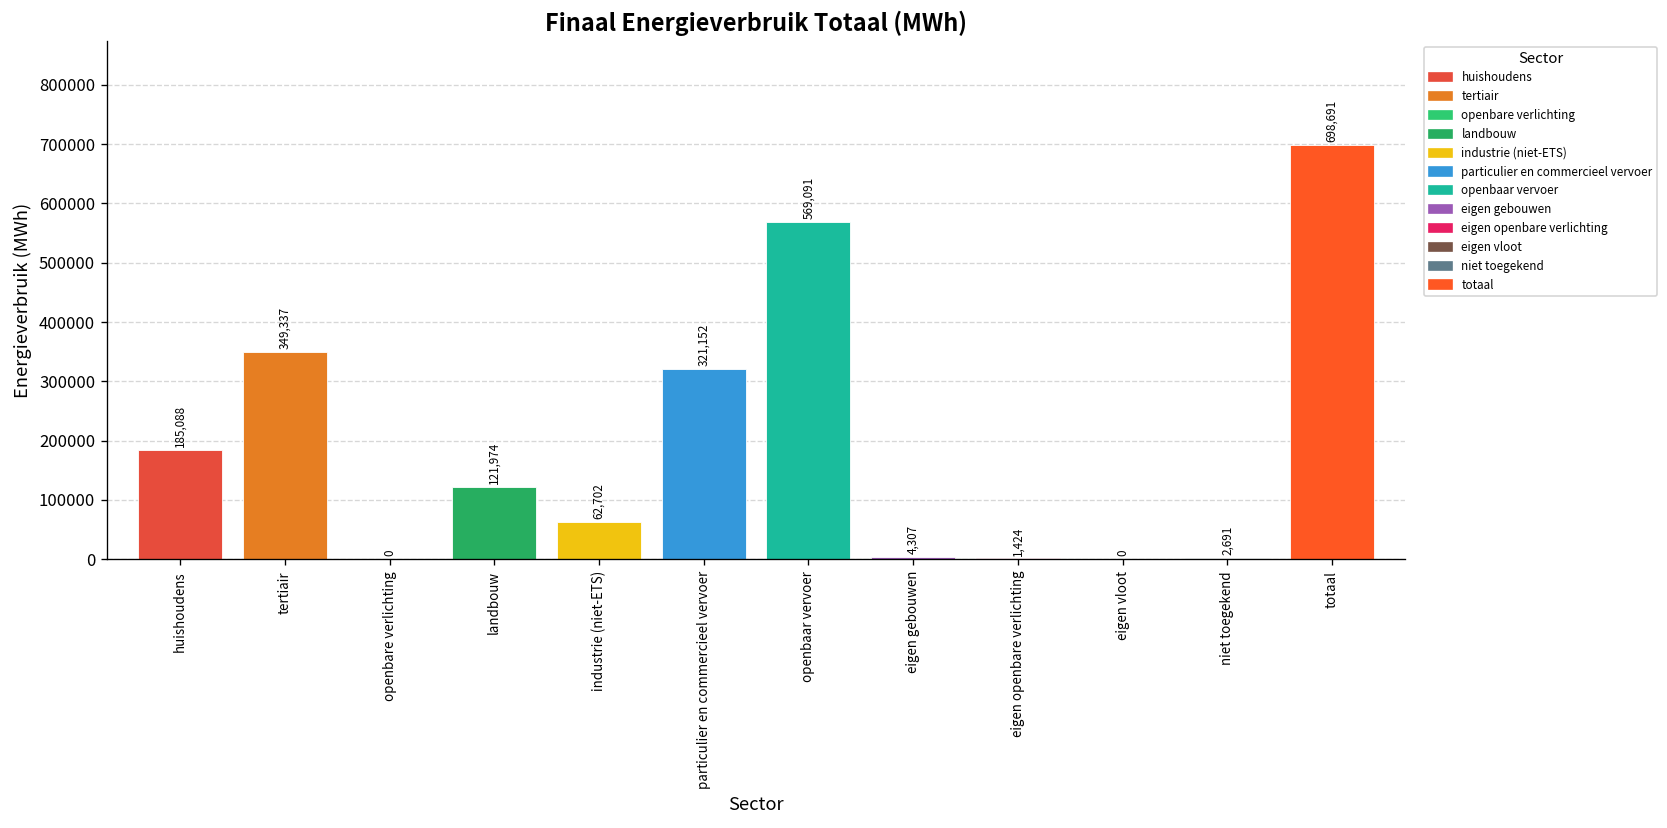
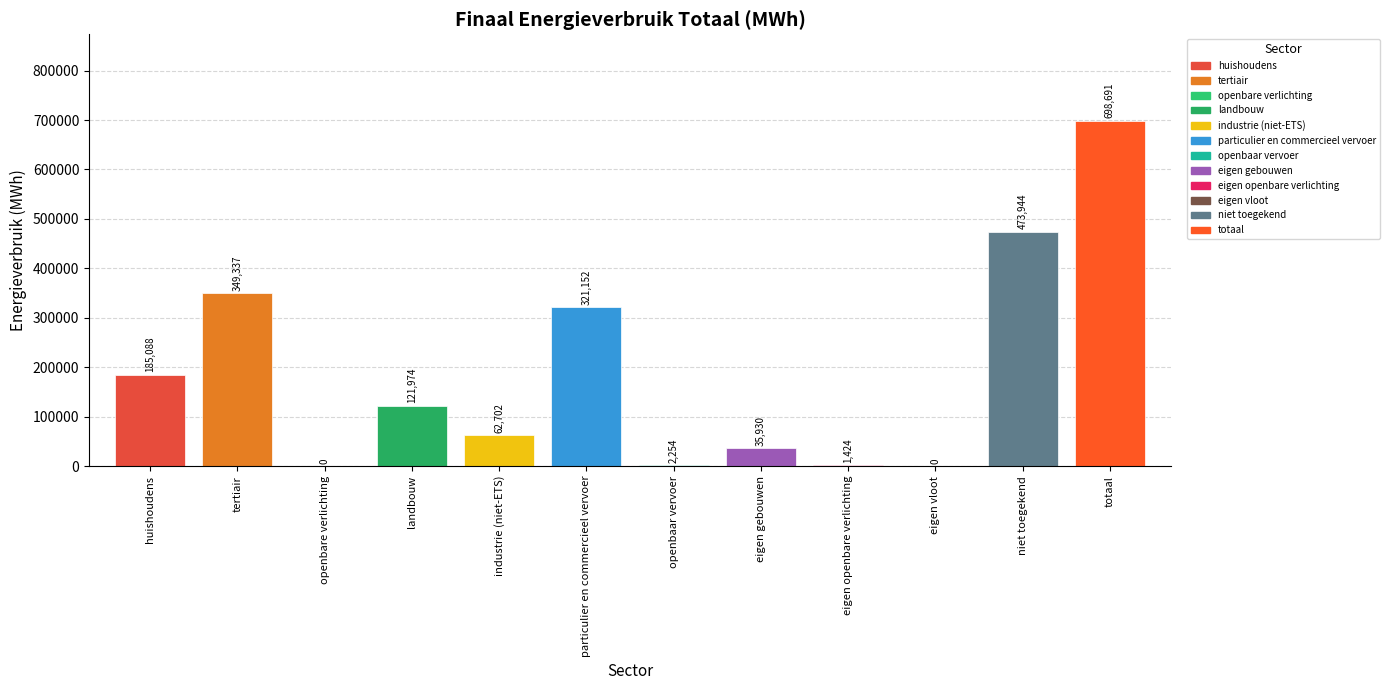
  {
    "huishoudens": "185,088",
    "tertiair": "349,337",
    "openbare verlichting": "0",
    "landbouw": "121,974",
    "industrie (niet-ETS)": "62,702",
    "particulier en commercieel vervoer": "321,152",
-   "openbaar vervoer": "569,091",
-   "eigen gebouwen": "4,307",
+   "openbaar vervoer": "2,254",
+   "eigen gebouwen": "35,930",
    "eigen openbare verlichting": "1,424",
    "eigen vloot": "0",
-   "niet toegekend": "2,691",
+   "niet toegekend": "473,944",
    "totaal": "698,691"
  }
